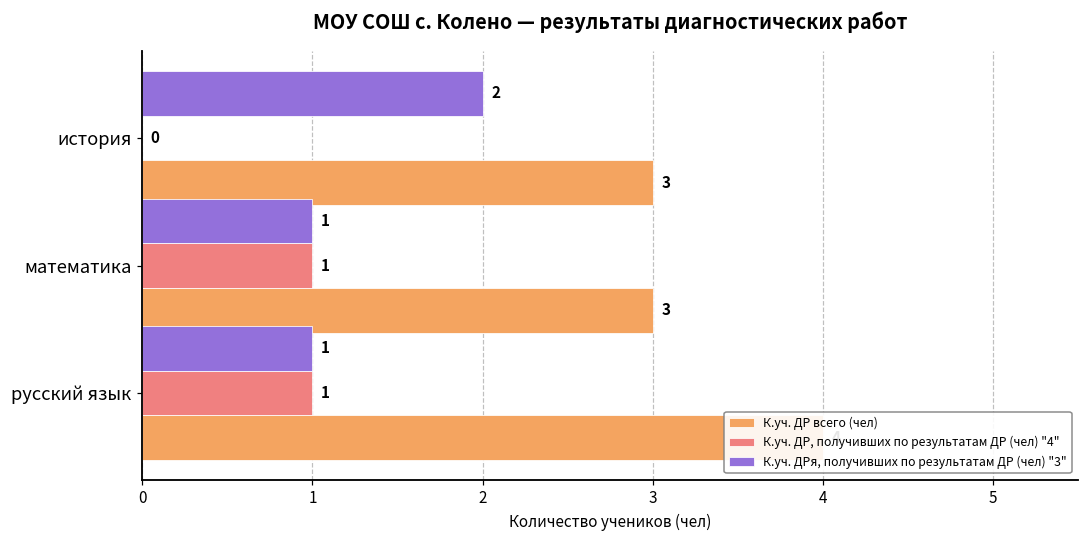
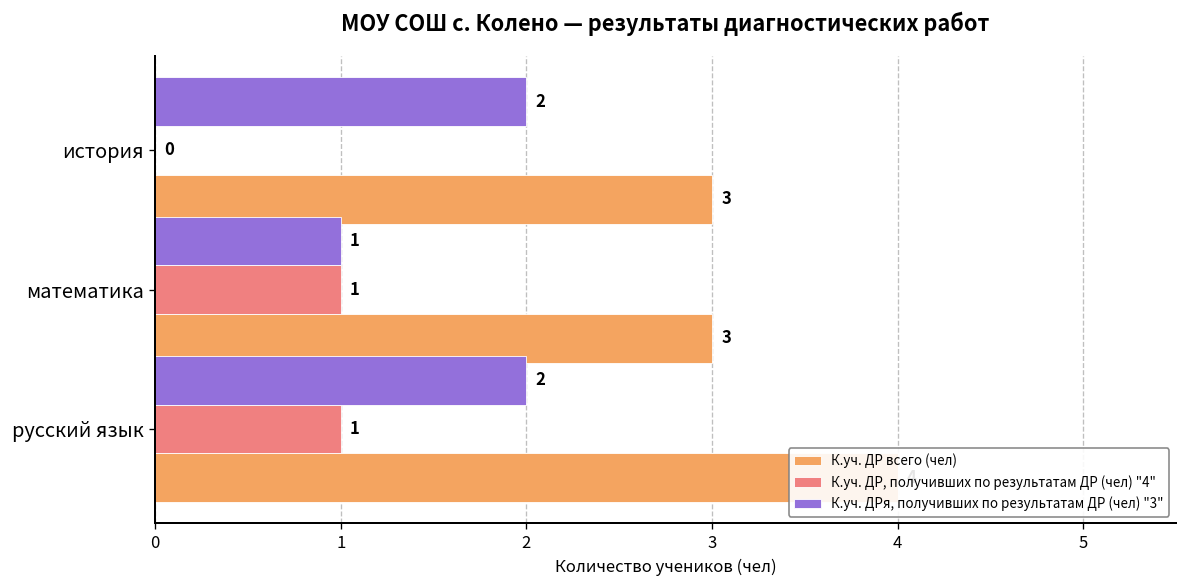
  {
    "К.уч. ДРя, получивших по результатам ДР (чел) \"3\"": {
      "история": 2,
      "математика": 1,
-     "русский язык": 1
+     "русский язык": 2
    }
  }
